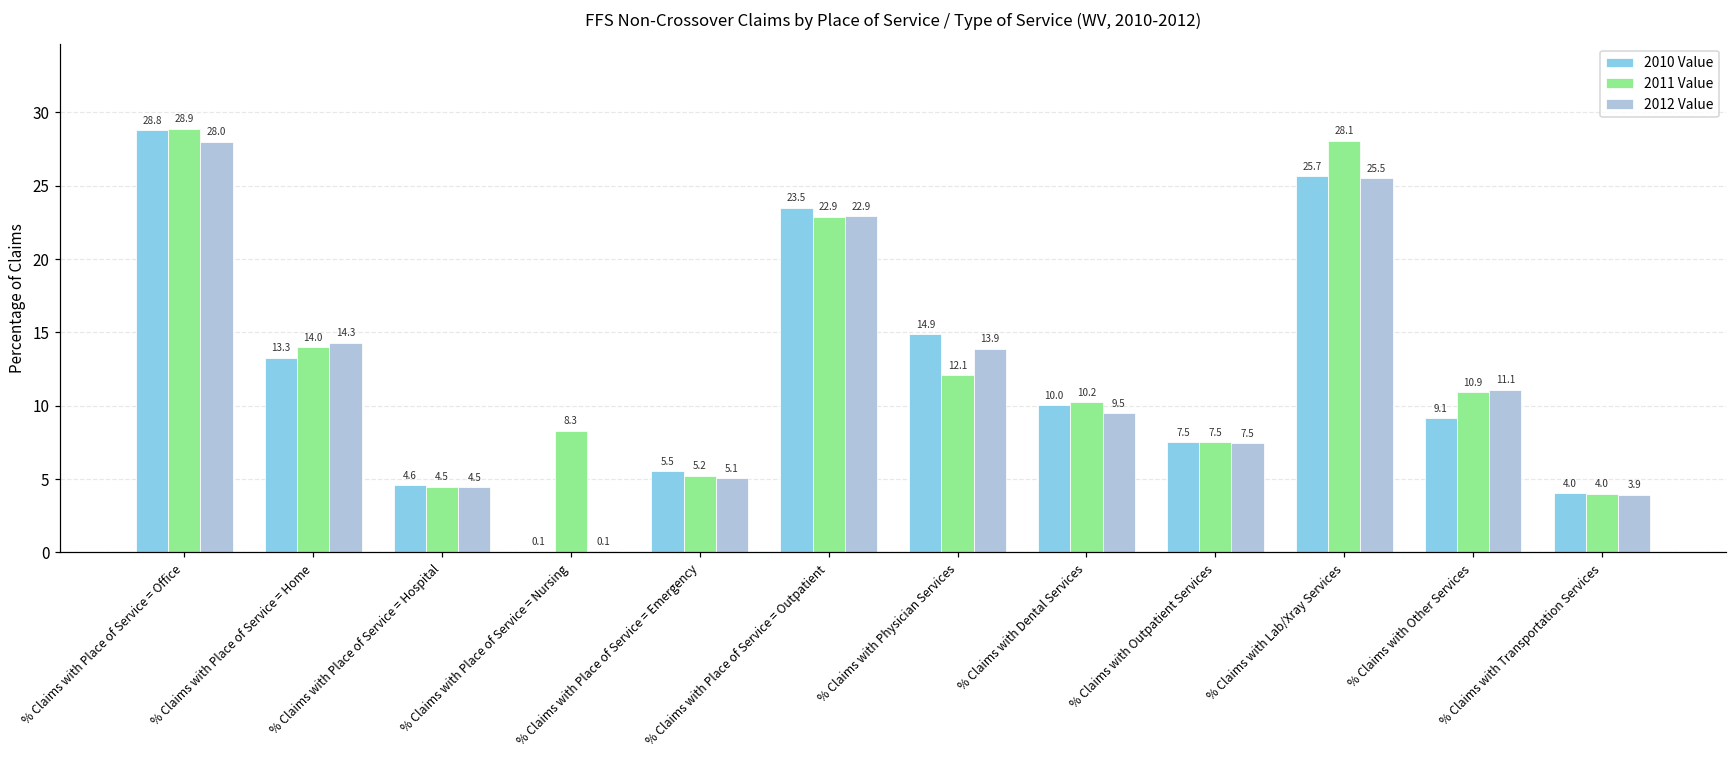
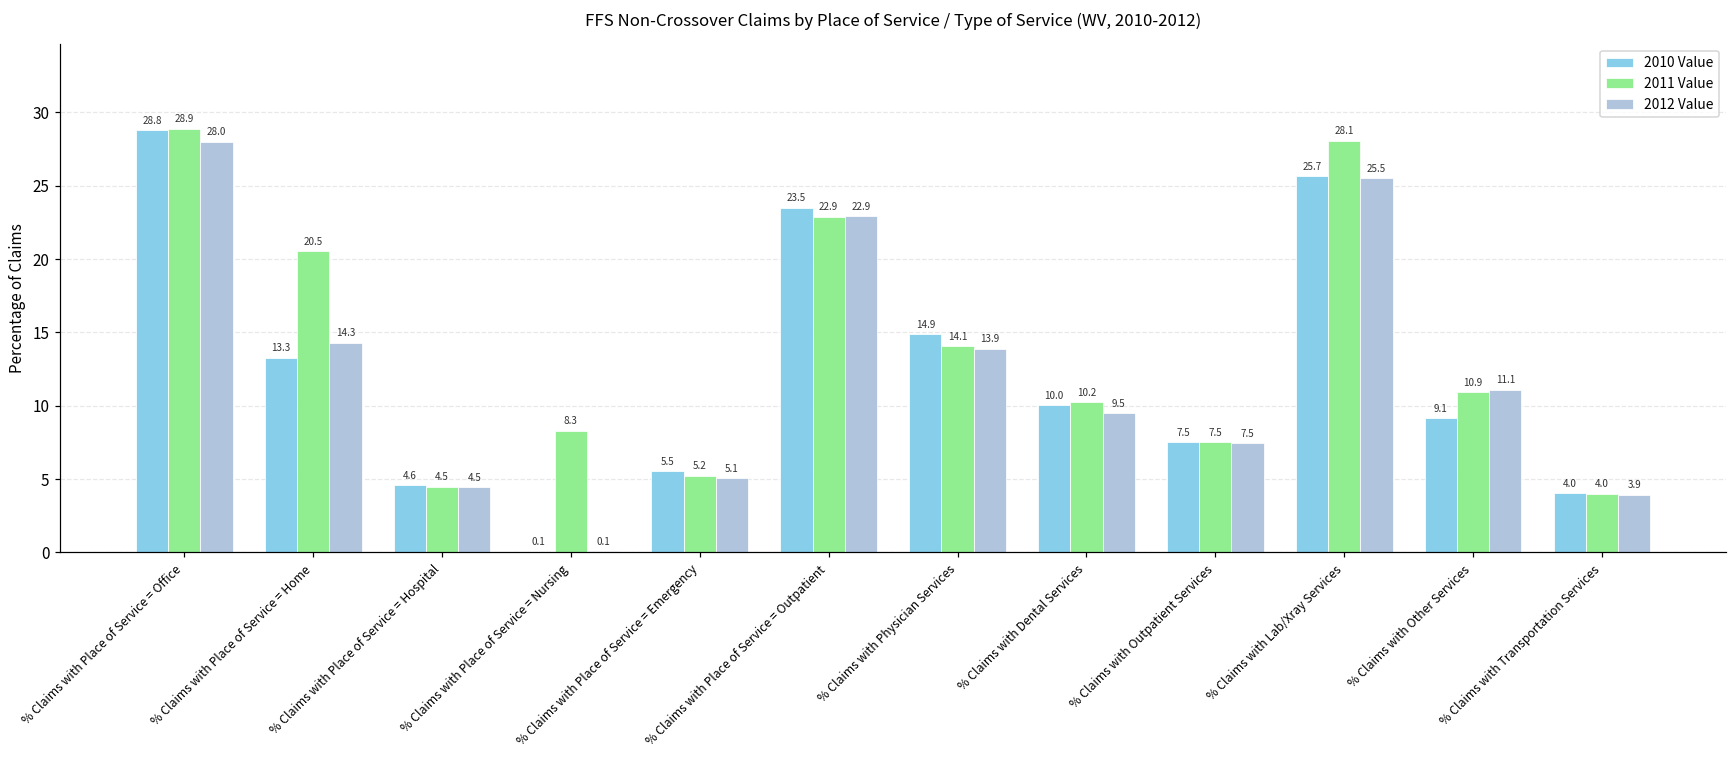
  {
    "2011 Value": {
      "% Claims with Place of Service = Office": 28.9,
-     "% Claims with Place of Service = Home": 14.0,
+     "% Claims with Place of Service = Home": 20.5,
      "% Claims with Place of Service = Hospital": 4.5,
      "% Claims with Place of Service = Nursing": 8.3,
      "% Claims with Place of Service = Emergency": 5.2,
      "% Claims with Place of Service = Outpatient": 22.9,
-     "% Claims with Physician Services": 12.1,
+     "% Claims with Physician Services": 14.1,
      "% Claims with Dental Services": 10.2,
      "% Claims with Outpatient Services": 7.5,
      "% Claims with Lab/Xray Services": 28.1,
      "% Claims with Other Services": 10.9,
      "% Claims with Transportation Services": 4.0
    }
  }
